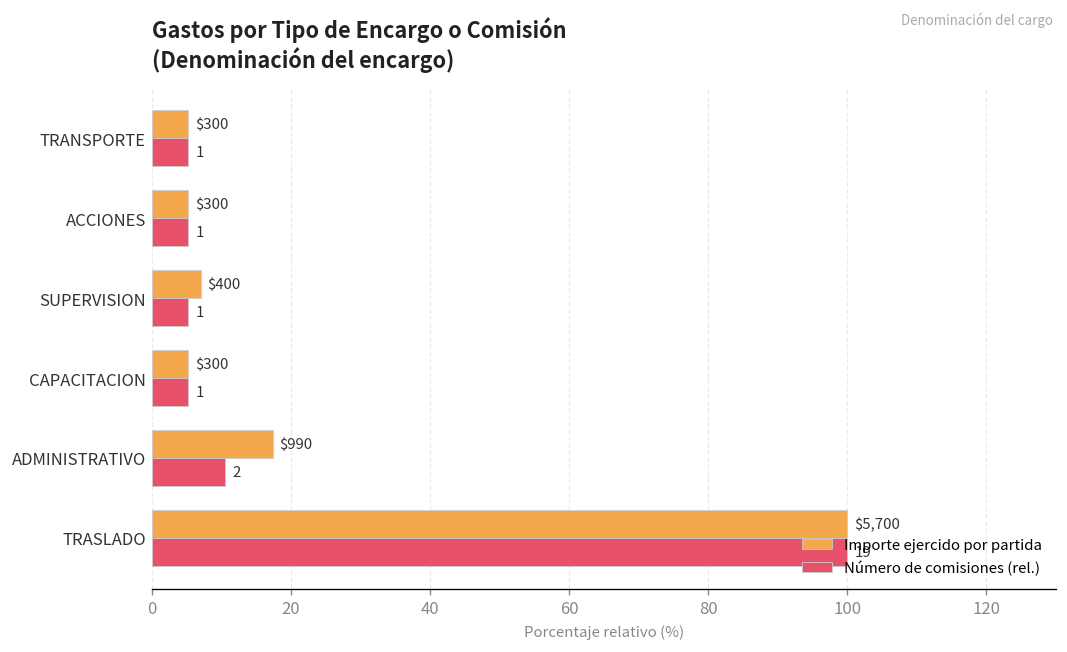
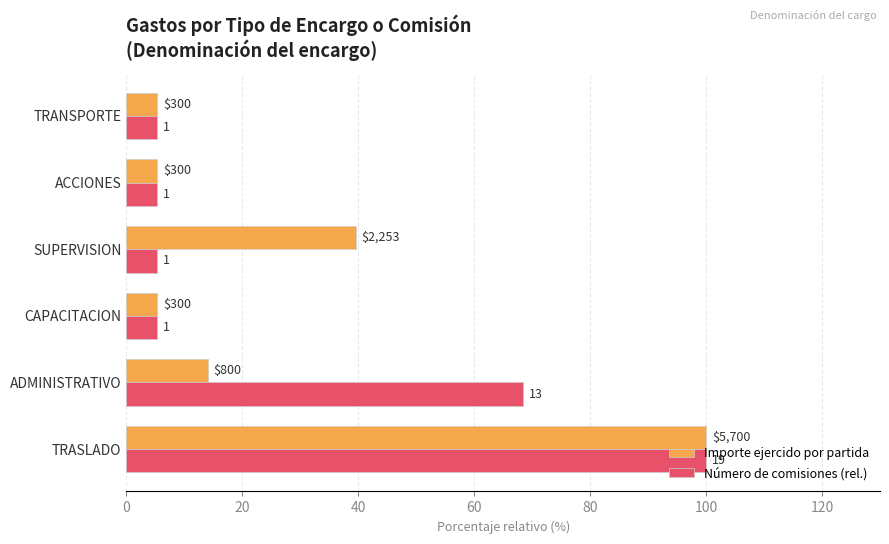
  {
    "Importe ejercido por partida": {
-     "SUPERVISION": "$400",
-     "ADMINISTRATIVO": "$990"
+     "SUPERVISION": "$2,253",
+     "ADMINISTRATIVO": "$800"
    },
    "Número de comisiones (rel.)": {
-     "ADMINISTRATIVO": "2"
+     "ADMINISTRATIVO": "13"
    }
  }
